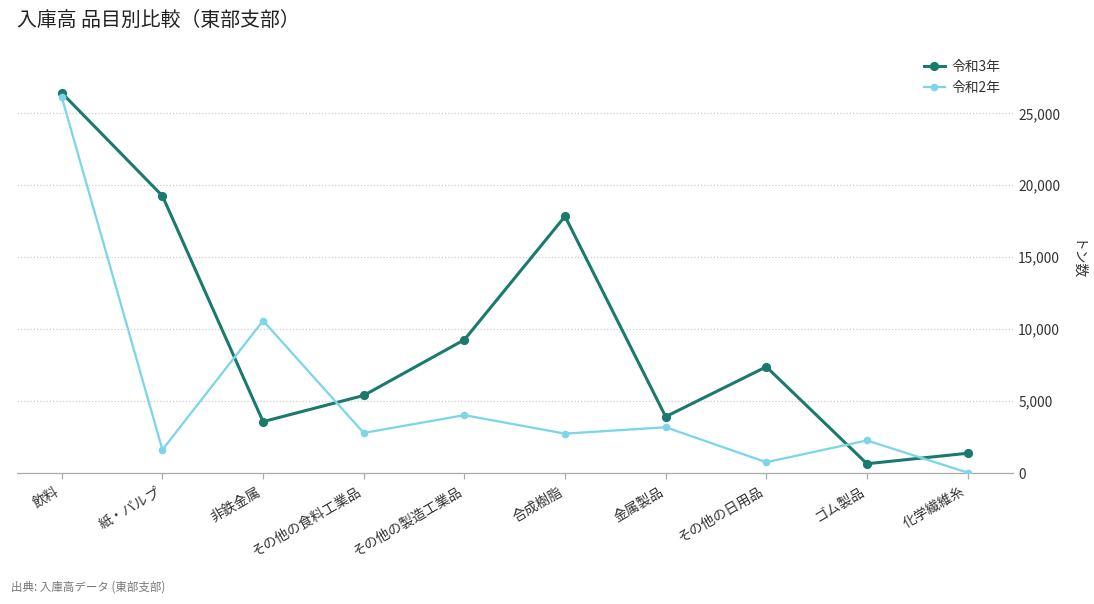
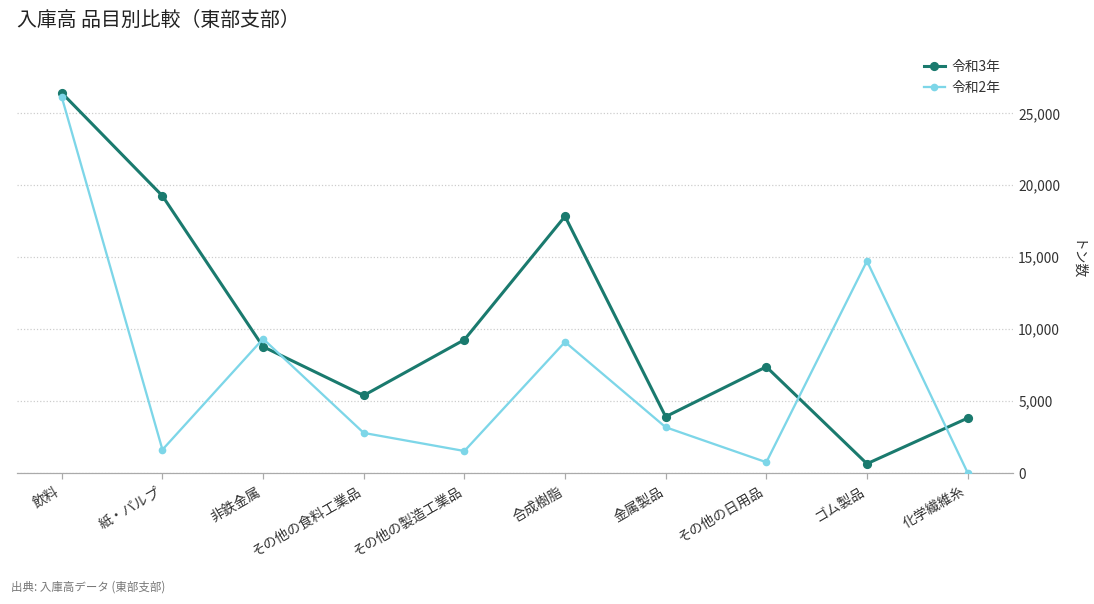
  {
    "令和3年": {
      "飲料": "26,400",
      "紙・パルプ": "19,200",
-     "非鉄金属": "3,500",
+     "非鉄金属": "8,800",
      "その他の食料工業品": "5,400",
      "その他の製造工業品": "9,200",
      "合成樹脂": "17,800",
      "金属製品": "3,900",
      "その他の日用品": "7,400",
      "ゴム製品": "600",
-     "化学繊維糸": "1,300"
+     "化学繊維糸": "3,800"
    },
    "令和2年": {
      "飲料": "26,100",
      "紙・パルプ": "1,600",
-     "非鉄金属": "10,600",
+     "非鉄金属": "9,300",
      "その他の食料工業品": "2,800",
-     "その他の製造工業品": "4,000",
-     "合成樹脂": "2,700",
+     "その他の製造工業品": "1,500",
+     "合成樹脂": "9,100",
      "金属製品": "3,200",
      "その他の日用品": "700",
-     "ゴム製品": "2,200",
+     "ゴム製品": "14,700",
      "化学繊維糸": "0"
    }
  }
